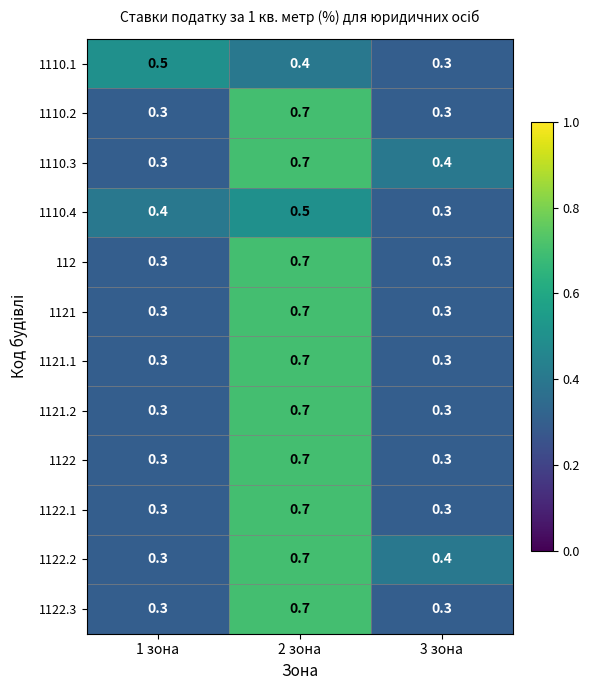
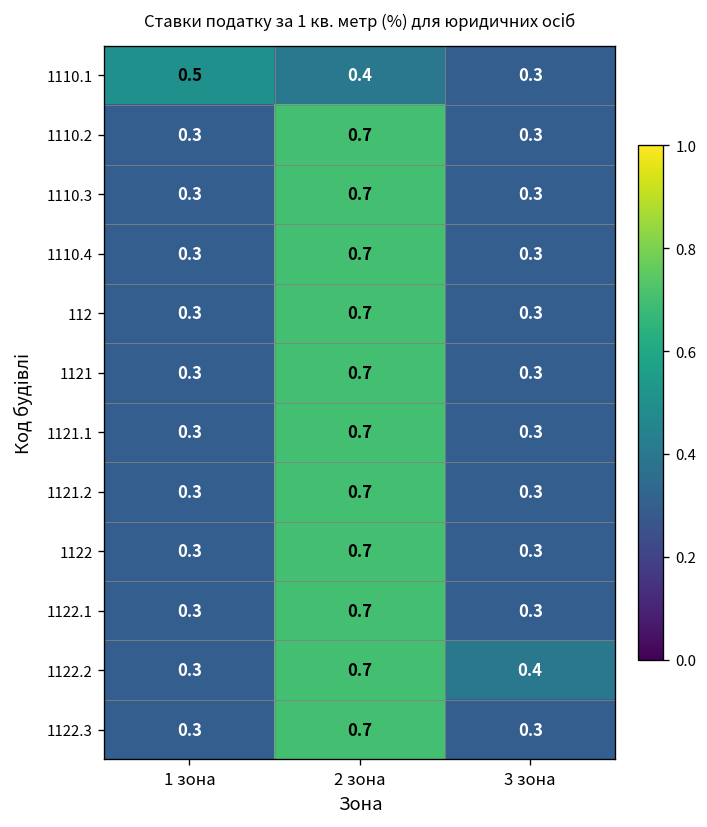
  {
    "1110.1": {
      "1 зона": 0.5,
      "2 зона": 0.4,
      "3 зона": 0.3
    },
    "1110.2": {
      "1 зона": 0.3,
      "2 зона": 0.7,
      "3 зона": 0.3
    },
    "1110.3": {
      "1 зона": 0.3,
      "2 зона": 0.7,
-     "3 зона": 0.4
+     "3 зона": 0.3
    },
    "1110.4": {
-     "1 зона": 0.4,
-     "2 зона": 0.5,
+     "1 зона": 0.3,
+     "2 зона": 0.7,
      "3 зона": 0.3
    },
    "112": {
      "1 зона": 0.3,
      "2 зона": 0.7,
      "3 зона": 0.3
    },
    "1121": {
      "1 зона": 0.3,
      "2 зона": 0.7,
      "3 зона": 0.3
    },
    "1121.1": {
      "1 зона": 0.3,
      "2 зона": 0.7,
      "3 зона": 0.3
    },
    "1121.2": {
      "1 зона": 0.3,
      "2 зона": 0.7,
      "3 зона": 0.3
    },
    "1122": {
      "1 зона": 0.3,
      "2 зона": 0.7,
      "3 зона": 0.3
    },
    "1122.1": {
      "1 зона": 0.3,
      "2 зона": 0.7,
      "3 зона": 0.3
    },
    "1122.2": {
      "1 зона": 0.3,
      "2 зона": 0.7,
      "3 зона": 0.4
    },
    "1122.3": {
      "1 зона": 0.3,
      "2 зона": 0.7,
      "3 зона": 0.3
    }
  }
